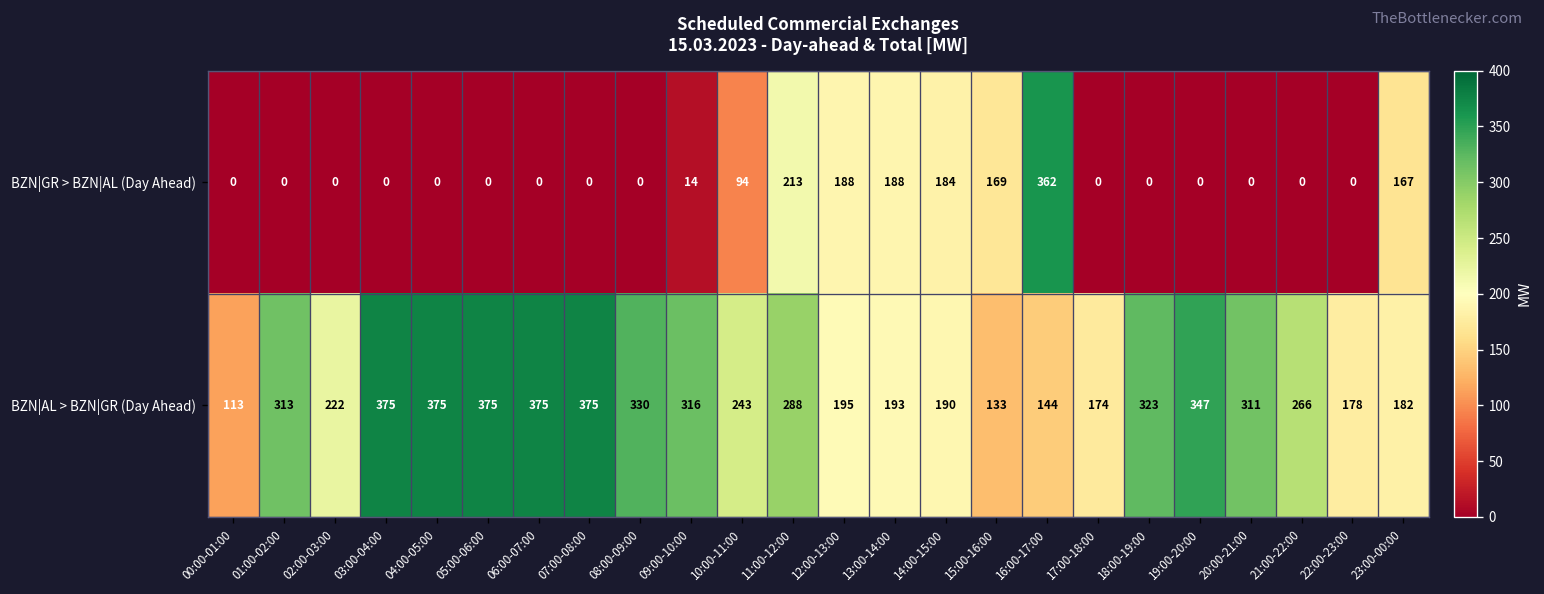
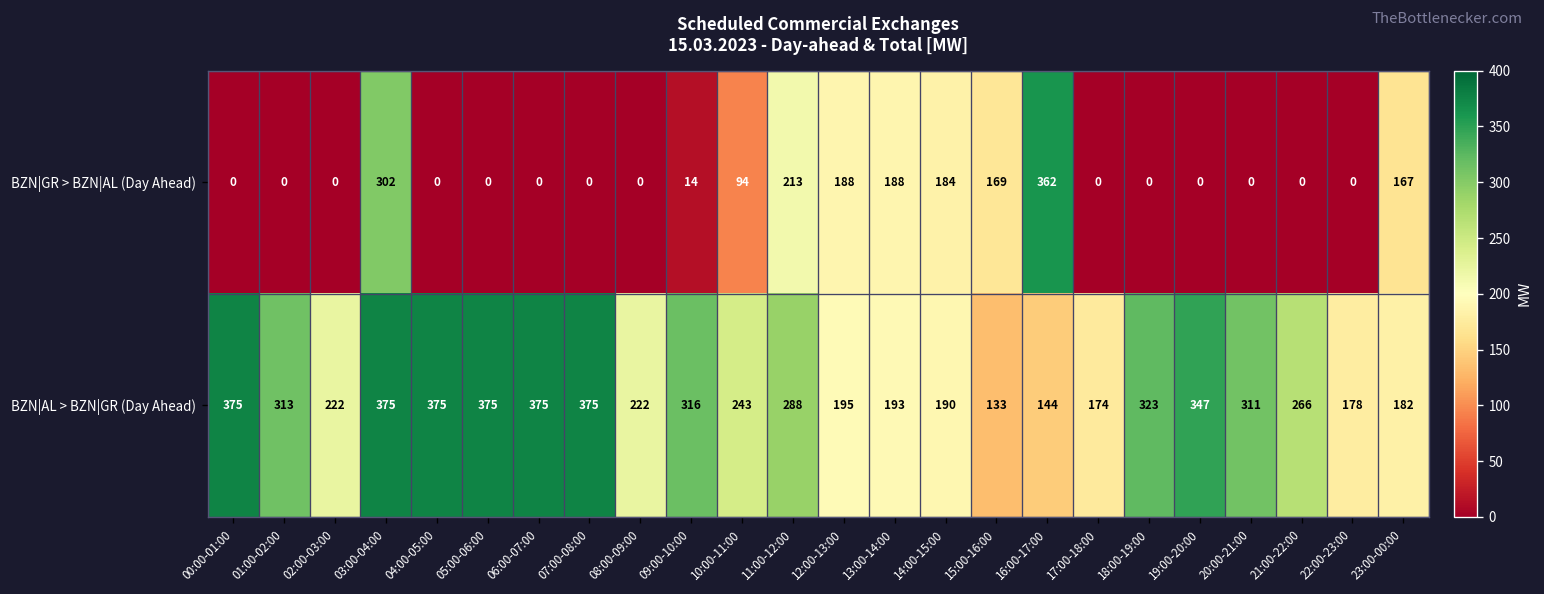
  {
    "BZN|GR > BZN|AL (Day Ahead)": {
      "00:00-01:00": 0,
      "01:00-02:00": 0,
      "02:00-03:00": 0,
-     "03:00-04:00": 0,
+     "03:00-04:00": 302,
      "04:00-05:00": 0,
      "05:00-06:00": 0,
      "06:00-07:00": 0,
      "07:00-08:00": 0,
      "08:00-09:00": 0,
      "09:00-10:00": 14,
      "10:00-11:00": 94,
      "11:00-12:00": 213,
      "12:00-13:00": 188,
      "13:00-14:00": 188,
      "14:00-15:00": 184,
      "15:00-16:00": 169,
      "16:00-17:00": 362,
      "17:00-18:00": 0,
      "18:00-19:00": 0,
      "19:00-20:00": 0,
      "20:00-21:00": 0,
      "21:00-22:00": 0,
      "22:00-23:00": 0,
      "23:00-00:00": 167
    },
    "BZN|AL > BZN|GR (Day Ahead)": {
-     "00:00-01:00": 113,
+     "00:00-01:00": 375,
      "01:00-02:00": 313,
      "02:00-03:00": 222,
      "03:00-04:00": 375,
      "04:00-05:00": 375,
      "05:00-06:00": 375,
      "06:00-07:00": 375,
      "07:00-08:00": 375,
-     "08:00-09:00": 330,
+     "08:00-09:00": 222,
      "09:00-10:00": 316,
      "10:00-11:00": 243,
      "11:00-12:00": 288,
      "12:00-13:00": 195,
      "13:00-14:00": 193,
      "14:00-15:00": 190,
      "15:00-16:00": 133,
      "16:00-17:00": 144,
      "17:00-18:00": 174,
      "18:00-19:00": 323,
      "19:00-20:00": 347,
      "20:00-21:00": 311,
      "21:00-22:00": 266,
      "22:00-23:00": 178,
      "23:00-00:00": 182
    }
  }
